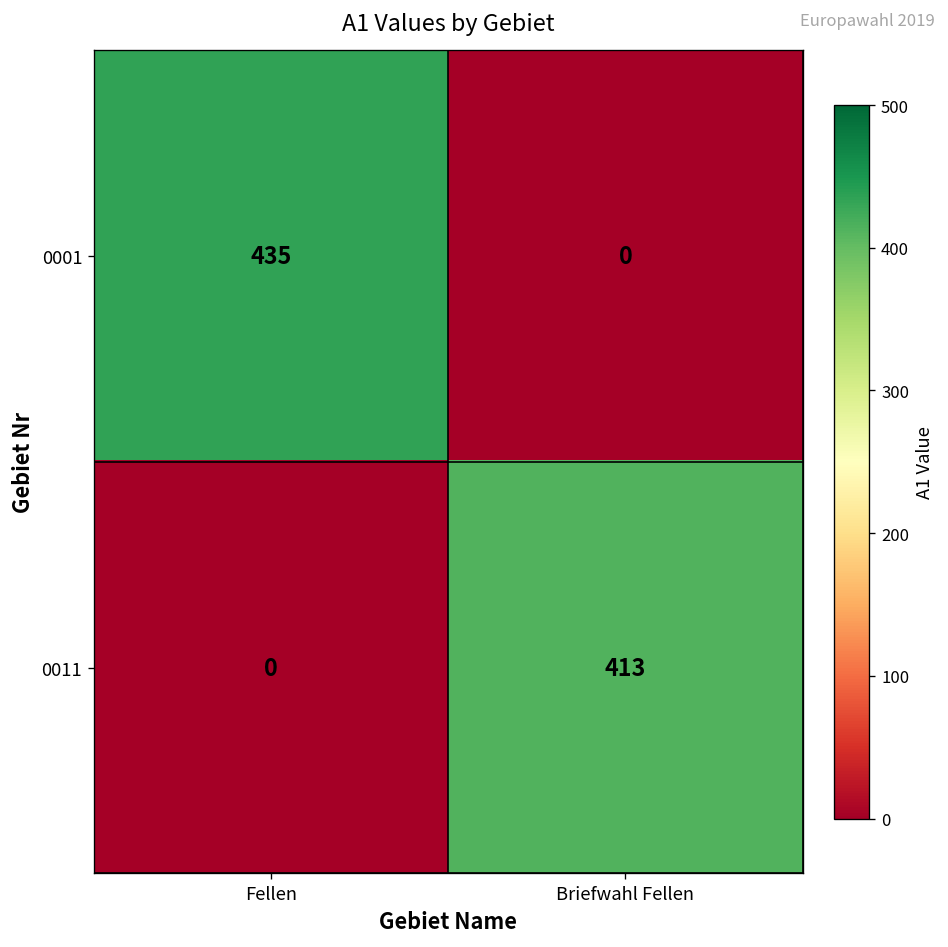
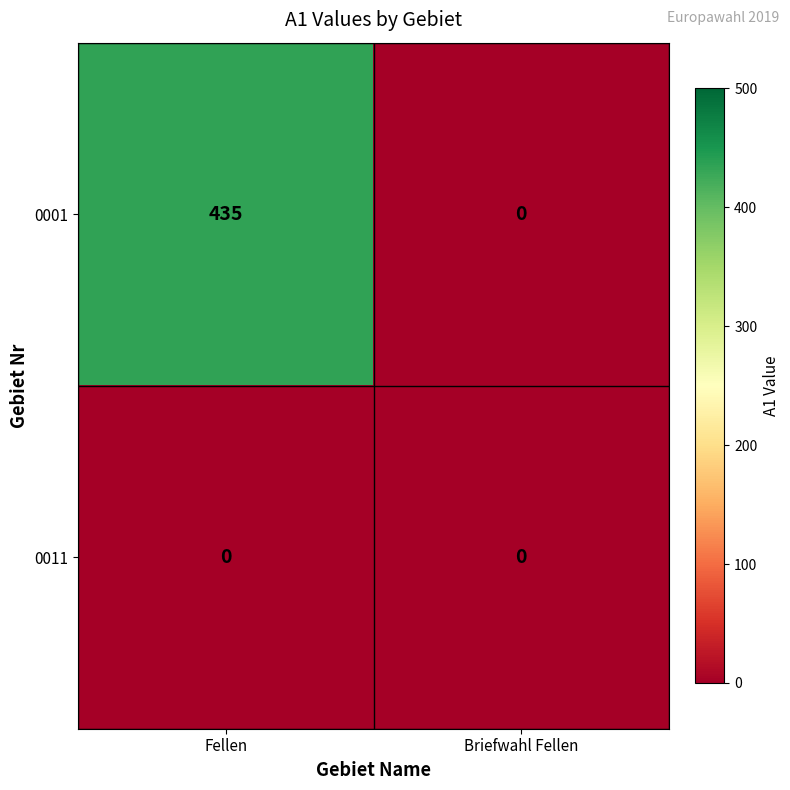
  {
    "0001": {
      "Fellen": 435,
      "Briefwahl Fellen": 0
    },
    "0011": {
      "Fellen": 0,
-     "Briefwahl Fellen": 413
+     "Briefwahl Fellen": 0
    }
  }
